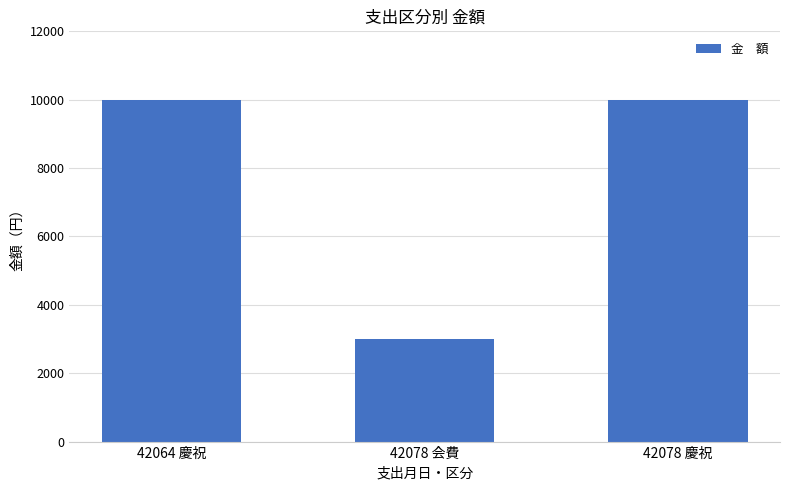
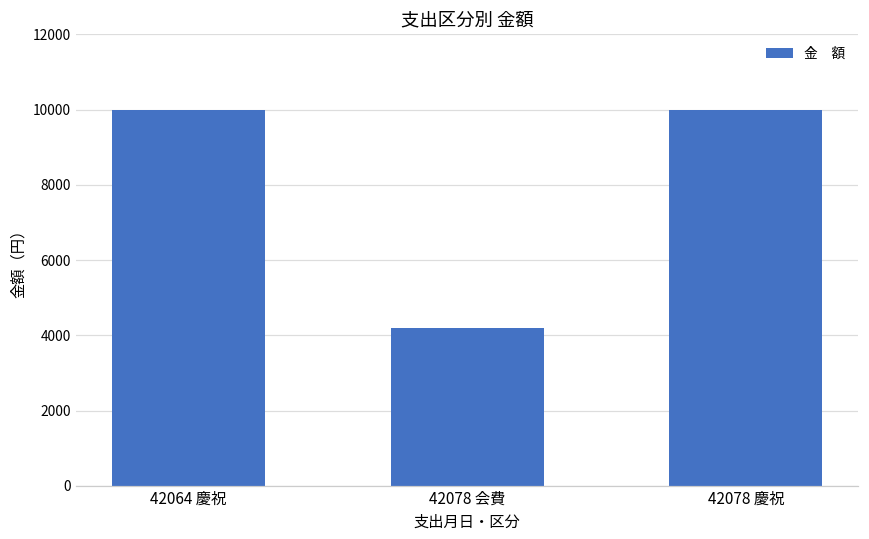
  {
    "42064 慶祝": 10000,
-   "42078 会費": 3000,
+   "42078 会費": 4200,
    "42078 慶祝": 10000
  }
